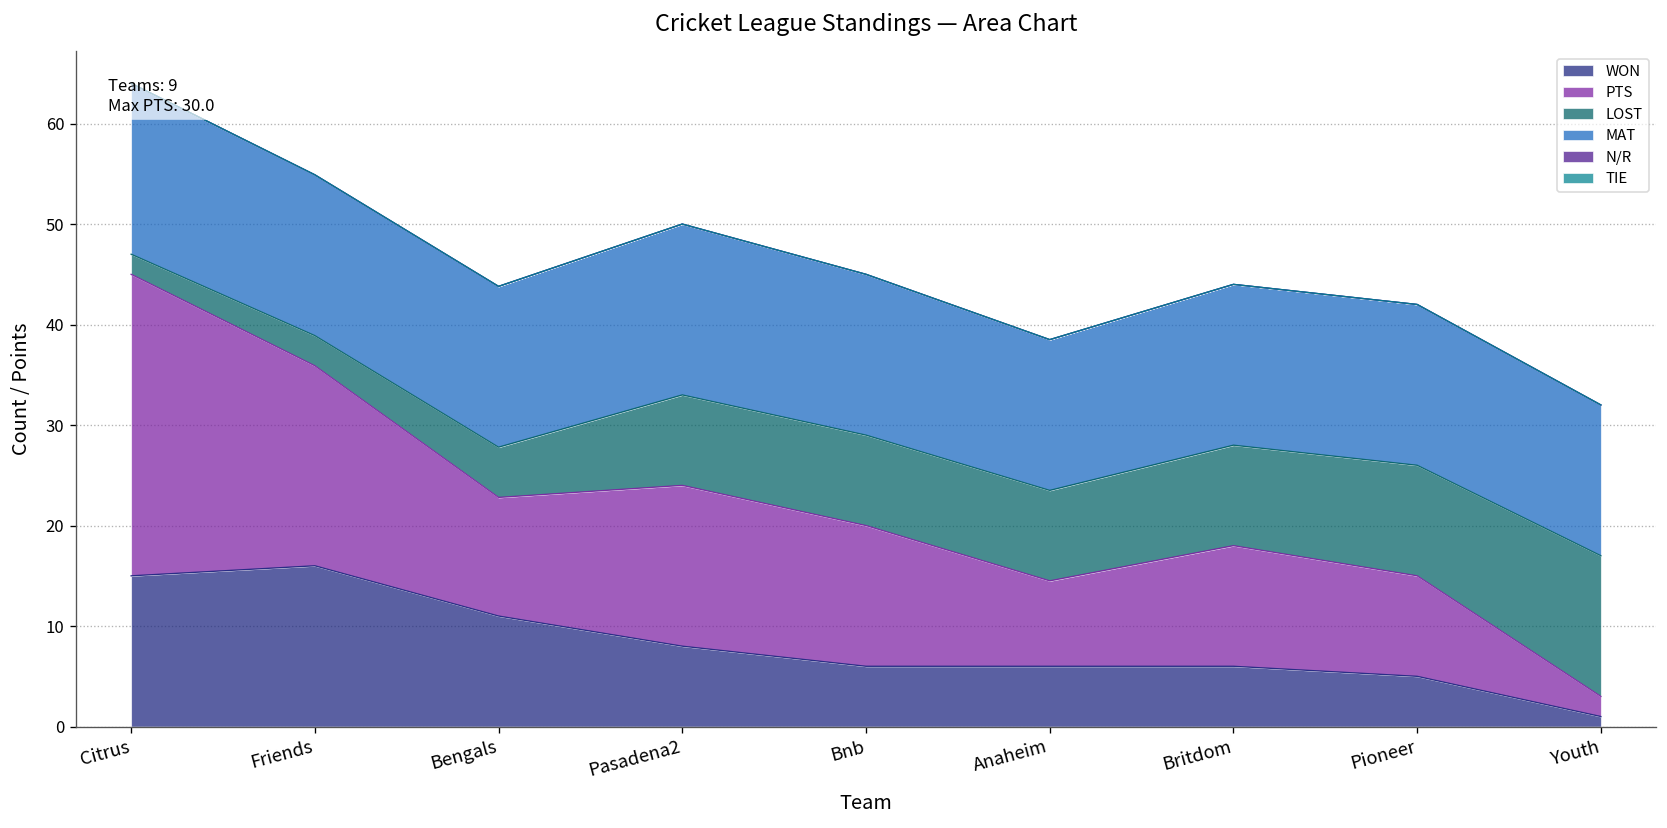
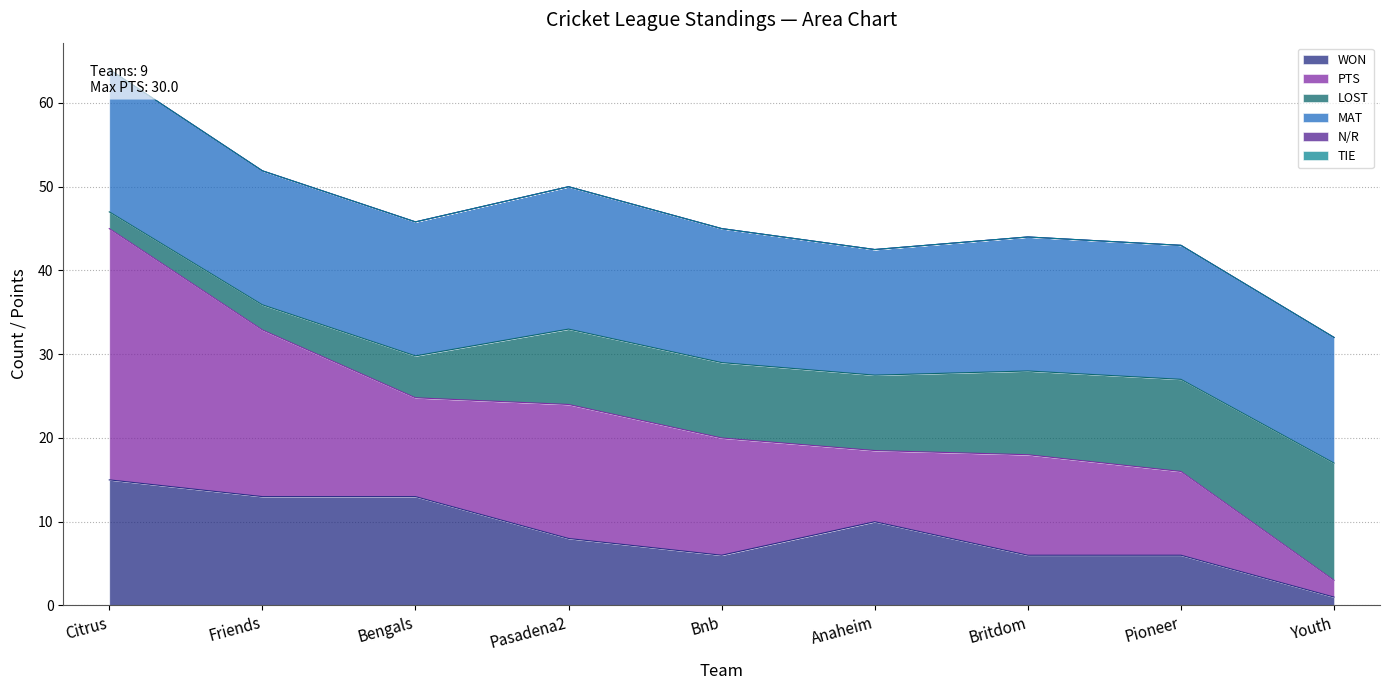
  {
    "WON": {
      "Citrus": 15,
-     "Friends": 16,
-     "Bengals": 11,
+     "Friends": 13,
+     "Bengals": 13,
      "Pasadena2": 8,
      "Bnb": 6,
-     "Anaheim": 6,
+     "Anaheim": 10,
      "Britdom": 6,
-     "Pioneer": 5,
+     "Pioneer": 6,
      "Youth": 1
    },
    "PTS": {
      "Citrus": 30,
      "Friends": 20,
      "Bengals": 12,
      "Pasadena2": 16,
      "Bnb": 14,
      "Anaheim": 9,
      "Britdom": 12,
      "Pioneer": 10,
      "Youth": 2
    }
  }
